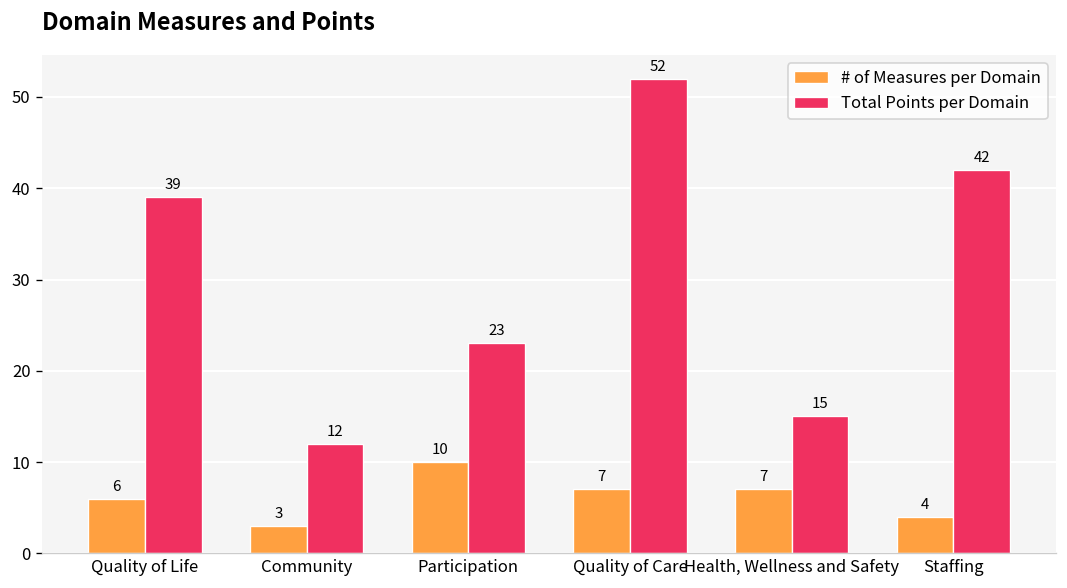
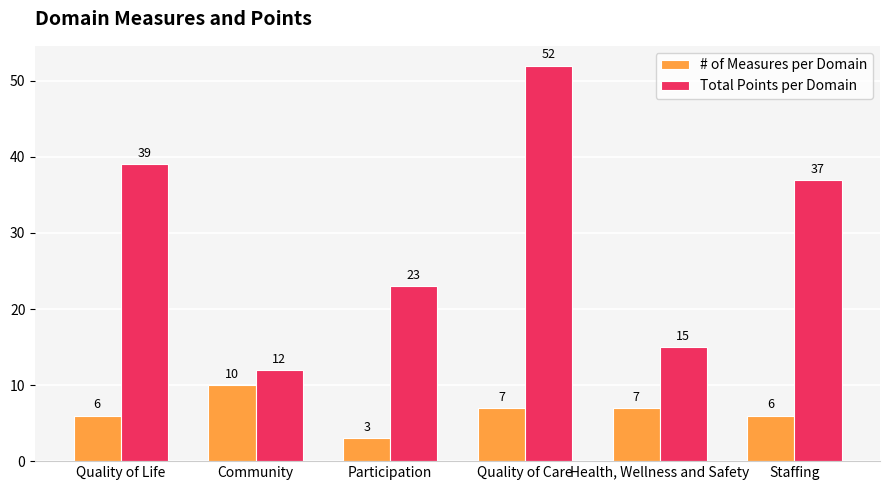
  {
    "# of Measures per Domain": {
      "Quality of Life": 6,
-     "Community": 3,
-     "Participation": 10,
+     "Community": 10,
+     "Participation": 3,
      "Quality of Care": 7,
      "Health, Wellness and Safety": 7,
-     "Staffing": 4
+     "Staffing": 6
    },
    "Total Points per Domain": {
      "Quality of Life": 39,
      "Community": 12,
      "Participation": 23,
      "Quality of Care": 52,
      "Health, Wellness and Safety": 15,
-     "Staffing": 42
+     "Staffing": 37
    }
  }
